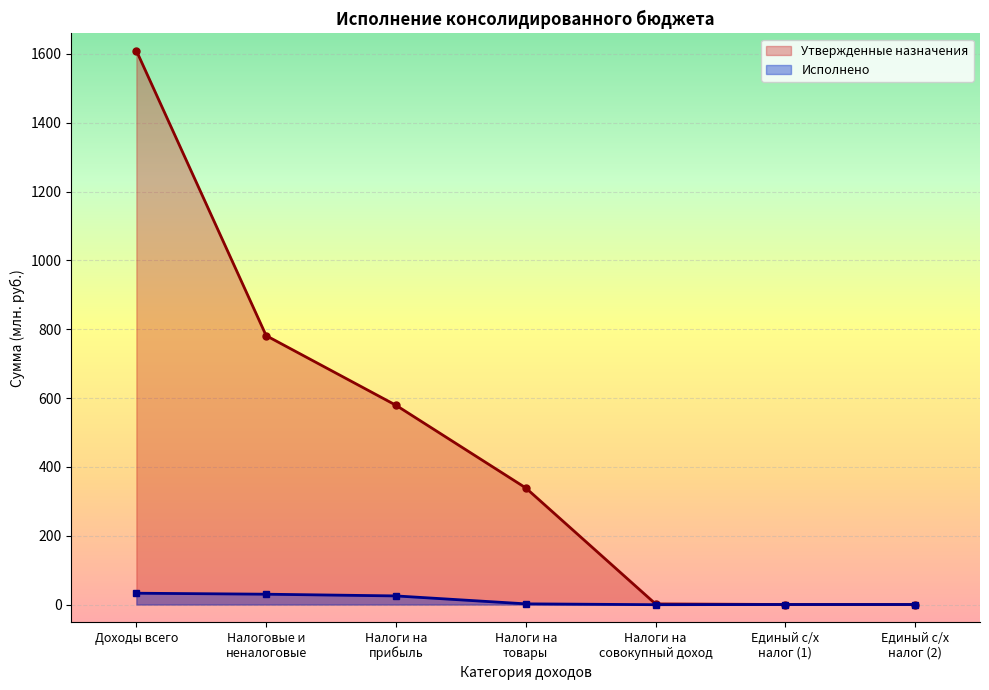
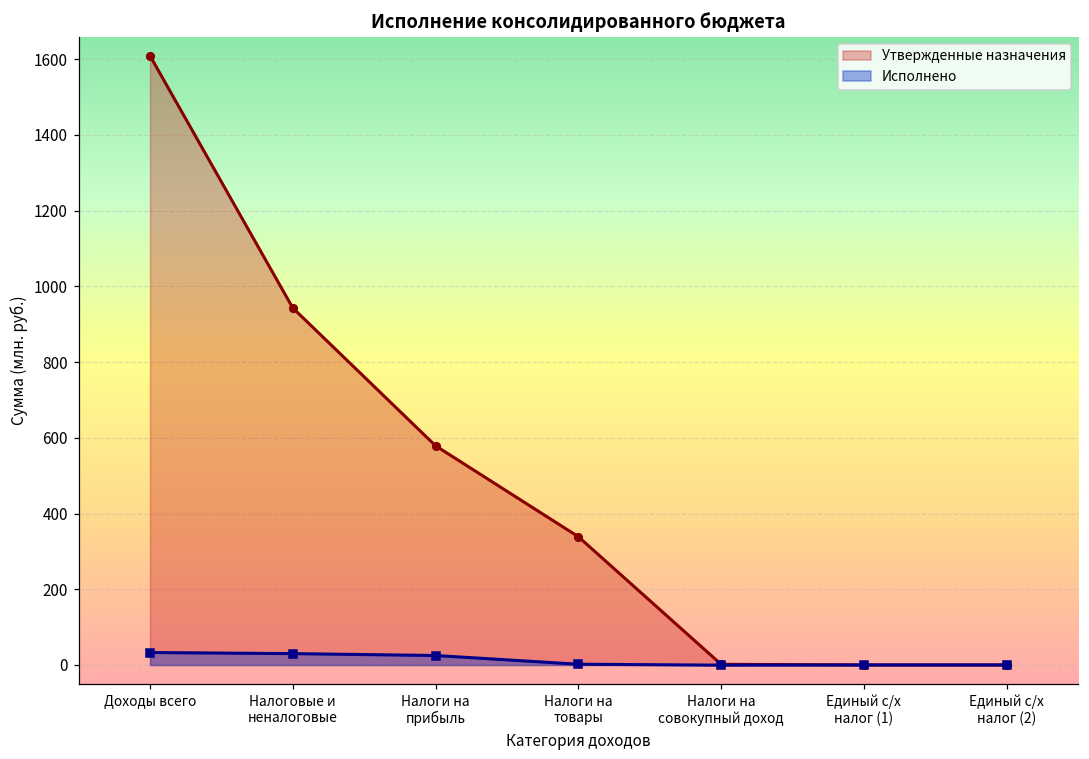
  {
    "Утвержденные назначения": {
      "Доходы всего": 1610,
-     "Налоговые и неналоговые": 780,
+     "Налоговые и неналоговые": 940,
      "Налоги на прибыль": 580,
      "Налоги на товары": 340
    }
  }
